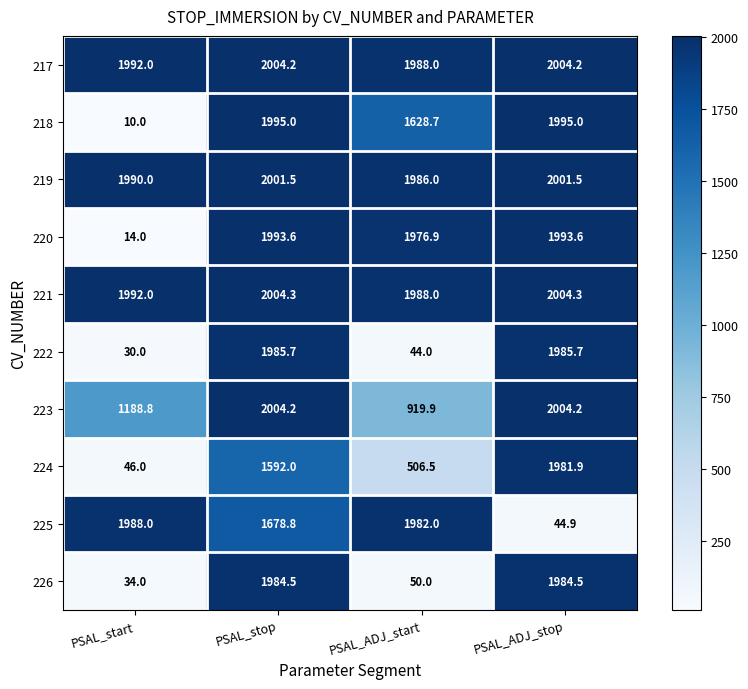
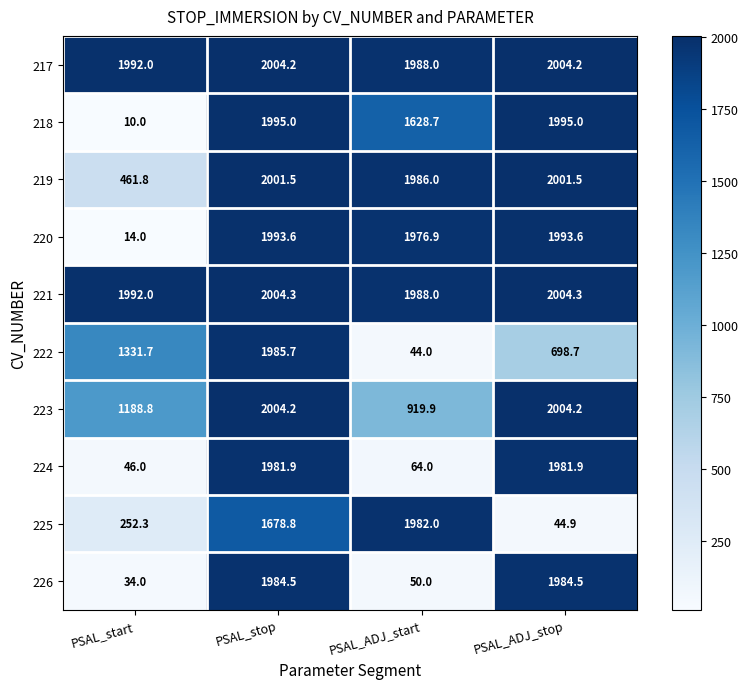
  {
    "217": {
      "PSAL_start": 1992.0,
      "PSAL_stop": 2004.2,
      "PSAL_ADJ_start": 1988.0,
      "PSAL_ADJ_stop": 2004.2
    },
    "218": {
      "PSAL_start": 10.0,
      "PSAL_stop": 1995.0,
      "PSAL_ADJ_start": 1628.7,
      "PSAL_ADJ_stop": 1995.0
    },
    "219": {
-     "PSAL_start": 1990.0,
+     "PSAL_start": 461.8,
      "PSAL_stop": 2001.5,
      "PSAL_ADJ_start": 1986.0,
      "PSAL_ADJ_stop": 2001.5
    },
    "220": {
      "PSAL_start": 14.0,
      "PSAL_stop": 1993.6,
      "PSAL_ADJ_start": 1976.9,
      "PSAL_ADJ_stop": 1993.6
    },
    "221": {
      "PSAL_start": 1992.0,
      "PSAL_stop": 2004.3,
      "PSAL_ADJ_start": 1988.0,
      "PSAL_ADJ_stop": 2004.3
    },
    "222": {
-     "PSAL_start": 30.0,
+     "PSAL_start": 1331.7,
      "PSAL_stop": 1985.7,
      "PSAL_ADJ_start": 44.0,
-     "PSAL_ADJ_stop": 1985.7
+     "PSAL_ADJ_stop": 698.7
    },
    "223": {
      "PSAL_start": 1188.8,
      "PSAL_stop": 2004.2,
      "PSAL_ADJ_start": 919.9,
      "PSAL_ADJ_stop": 2004.2
    },
    "224": {
      "PSAL_start": 46.0,
-     "PSAL_stop": 1592.0,
-     "PSAL_ADJ_start": 506.5,
+     "PSAL_stop": 1981.9,
+     "PSAL_ADJ_start": 64.0,
      "PSAL_ADJ_stop": 1981.9
    },
    "225": {
-     "PSAL_start": 1988.0,
+     "PSAL_start": 252.3,
      "PSAL_stop": 1678.8,
      "PSAL_ADJ_start": 1982.0,
      "PSAL_ADJ_stop": 44.9
    },
    "226": {
      "PSAL_start": 34.0,
      "PSAL_stop": 1984.5,
      "PSAL_ADJ_start": 50.0,
      "PSAL_ADJ_stop": 1984.5
    }
  }
